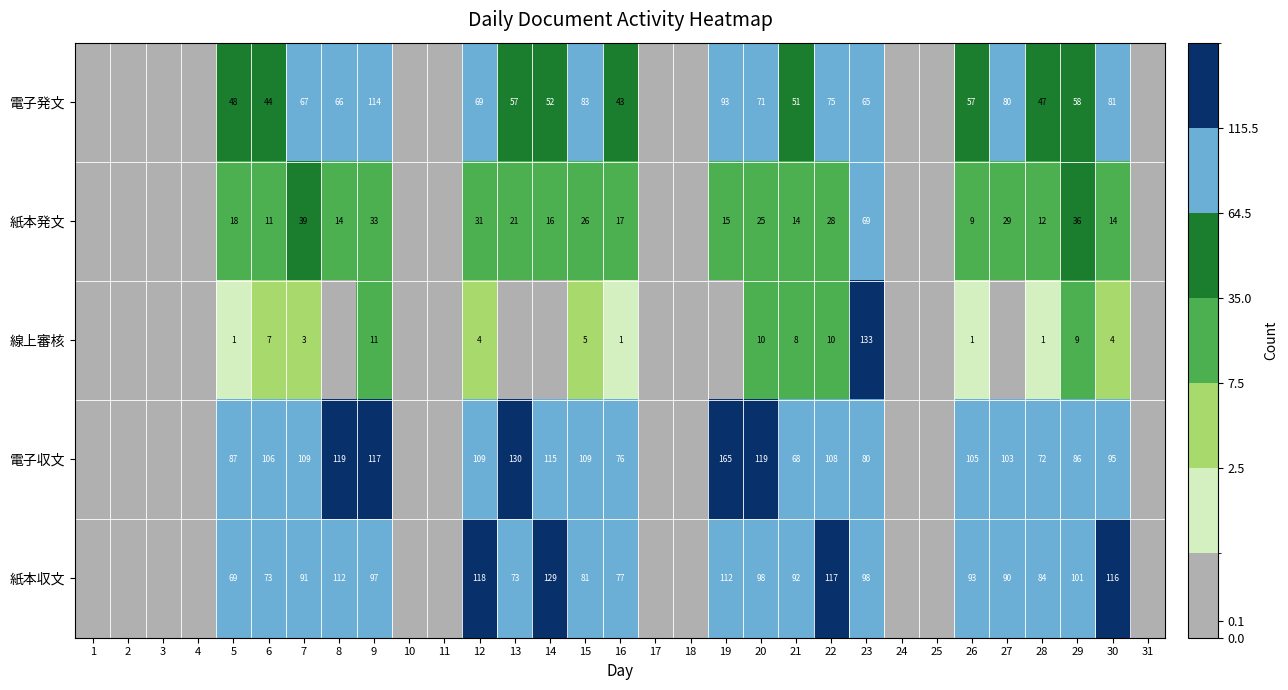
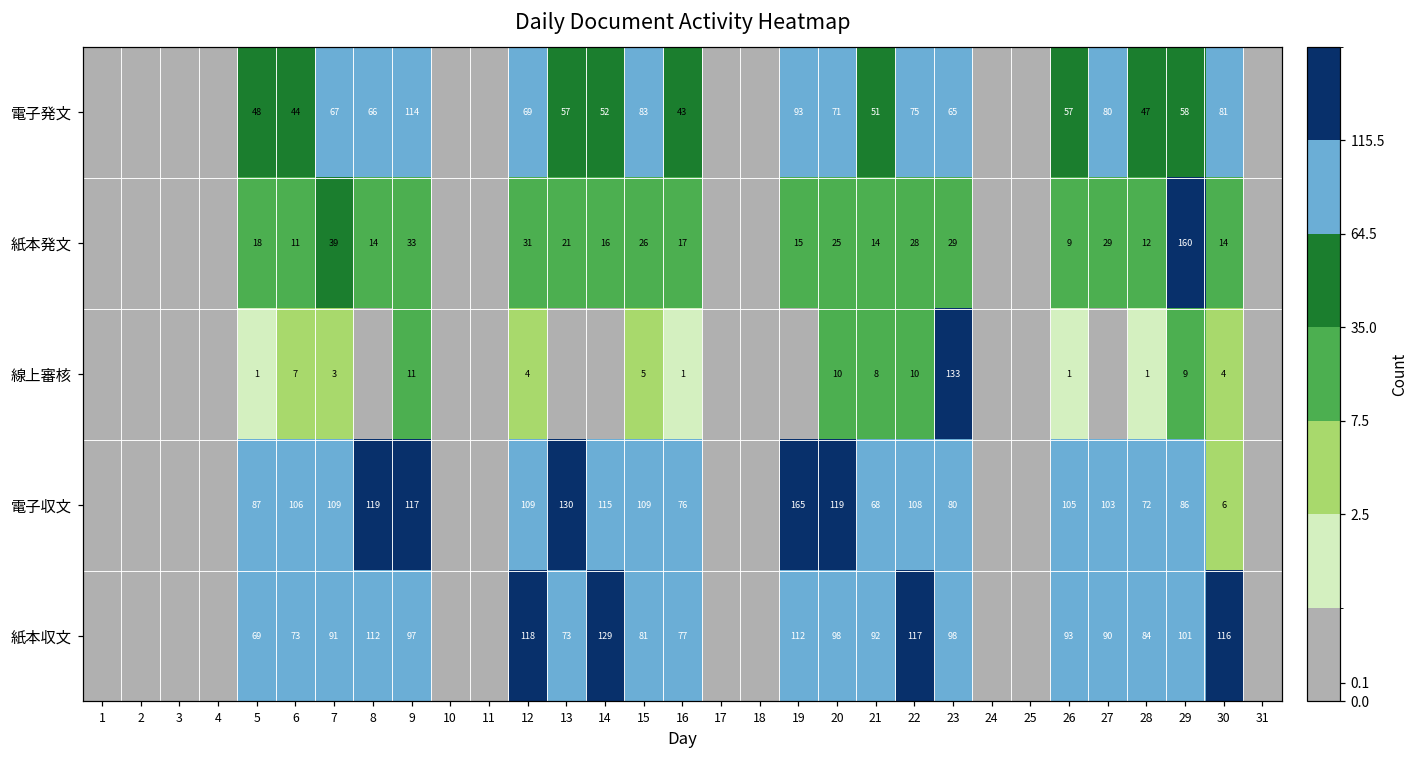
  {
    "電子発文": {
      "5": 48,
      "6": 44,
      "7": 67,
      "8": 66,
      "9": 114,
      "12": 69,
      "13": 57,
      "14": 52,
      "15": 83,
      "16": 43,
      "19": 93,
      "20": 71,
      "21": 51,
      "22": 75,
      "23": 65,
      "26": 57,
      "27": 80,
      "28": 47,
      "29": 58,
      "30": 81
    },
    "紙本発文": {
      "5": 18,
      "6": 11,
      "7": 39,
      "8": 14,
      "9": 33,
      "12": 31,
      "13": 21,
      "14": 16,
      "15": 26,
      "16": 17,
      "19": 15,
      "20": 25,
      "21": 14,
      "22": 28,
-     "23": 69,
+     "23": 29,
      "26": 9,
      "27": 29,
      "28": 12,
-     "29": 36,
+     "29": 160,
      "30": 14
    },
    "線上審核": {
      "5": 1,
      "6": 7,
      "7": 3,
      "9": 11,
      "12": 4,
      "15": 5,
      "16": 1,
      "20": 10,
      "21": 8,
      "22": 10,
      "23": 133,
      "26": 1,
      "28": 1,
      "29": 9,
      "30": 4
    },
    "電子収文": {
      "5": 87,
      "6": 106,
      "7": 109,
      "8": 119,
      "9": 117,
      "12": 109,
      "13": 130,
      "14": 115,
      "15": 109,
      "16": 76,
      "19": 165,
      "20": 119,
      "21": 68,
      "22": 108,
      "23": 80,
      "26": 105,
      "27": 103,
      "28": 72,
      "29": 86,
-     "30": 95
+     "30": 6
    },
    "紙本収文": {
      "5": 69,
      "6": 73,
      "7": 91,
      "8": 112,
      "9": 97,
      "12": 118,
      "13": 73,
      "14": 129,
      "15": 81,
      "16": 77,
      "19": 112,
      "20": 98,
      "21": 92,
      "22": 117,
      "23": 98,
      "26": 93,
      "27": 90,
      "28": 84,
      "29": 101,
      "30": 116
    }
  }
